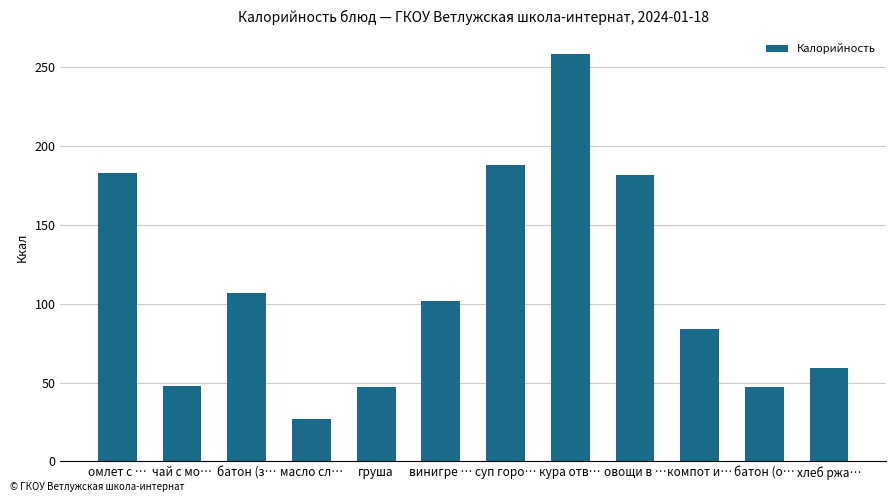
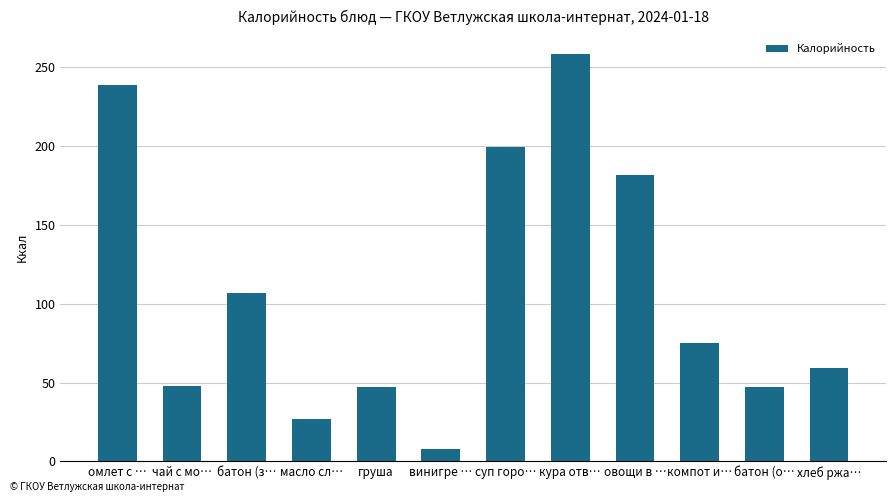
  {
-   "омлет с …": 183,
+   "омлет с …": 239,
    "чай с мо…": 48,
    "батон (з…": 107,
    "масло сл…": 27,
    "груша": 47,
-   "винигре …": 102,
-   "суп горо…": 188,
+   "винигре …": 8,
+   "суп горо…": 200,
    "кура отв…": 259,
    "овощи в …": 182,
-   "компот и…": 84,
+   "компот и…": 75,
    "батон (о…": 47,
    "хлеб ржа…": 59
  }
